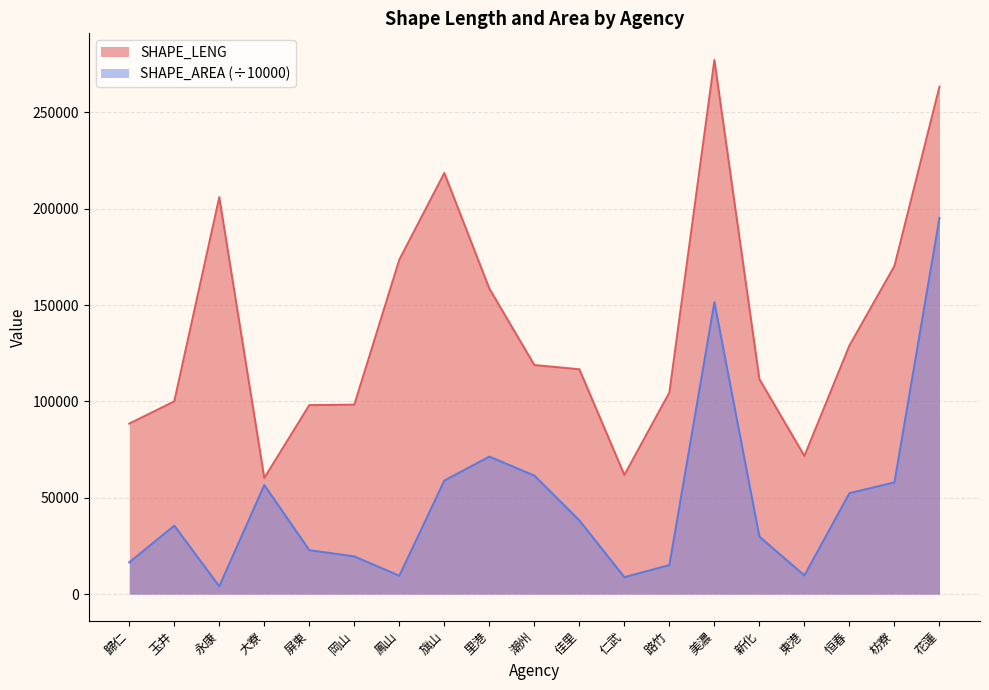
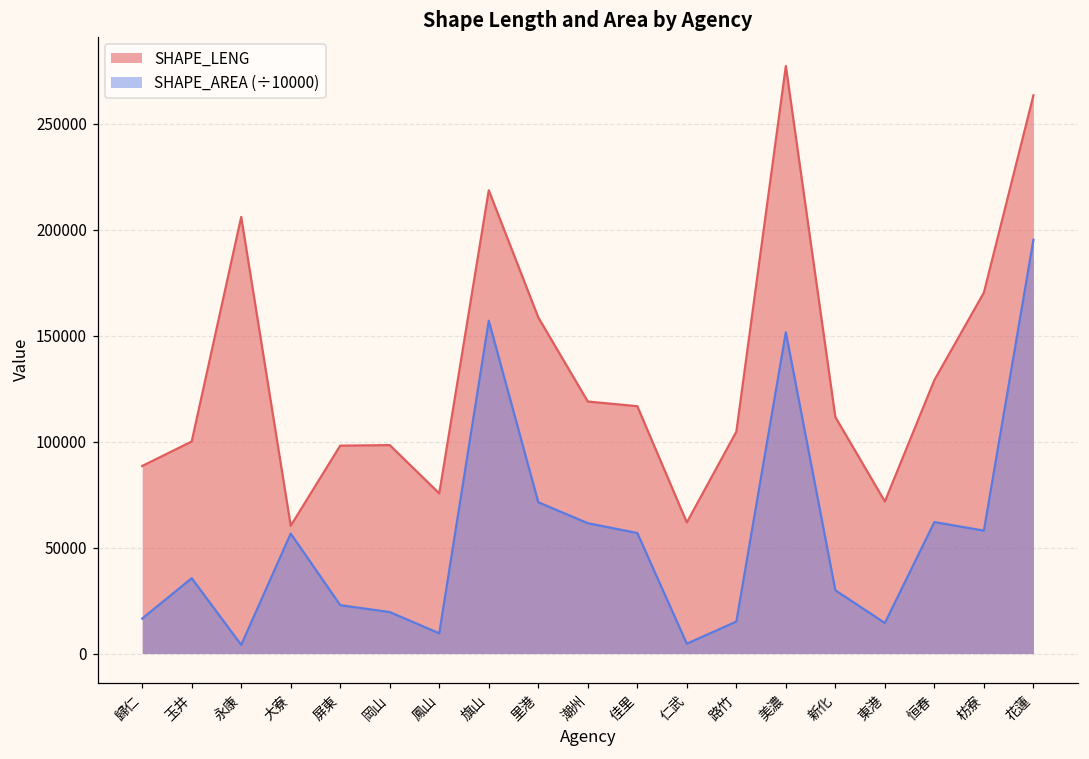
  {
    "SHAPE_LENG": {
      "歸仁": 88000,
      "玉井": 100000,
      "永康": 206000,
      "大寮": 60000,
      "屏東": 98000,
      "岡山": 98000,
-     "鳳山": 174000,
+     "鳳山": 76000,
      "旗山": 219000,
      "里港": 159000,
      "潮州": 119000,
      "佳里": 117000,
      "仁武": 62000,
      "路竹": 105000,
      "美濃": 277000,
      "新化": 112000,
      "東港": 72000,
      "恒春": 129000,
      "枋寮": 170000,
      "花蓮": 263000
    },
    "SHAPE_AREA (÷10000)": {
      "歸仁": 16000,
      "玉井": 36000,
      "永康": 4000,
      "大寮": 57000,
      "屏東": 23000,
      "岡山": 20000,
      "鳳山": 10000,
-     "旗山": 59000,
+     "旗山": 157000,
      "里港": 71000,
      "潮州": 61000,
-     "佳里": 38000,
-     "仁武": 9000,
+     "佳里": 57000,
+     "仁武": 5000,
      "路竹": 15000,
      "美濃": 152000,
      "新化": 30000,
-     "東港": 10000,
-     "恒春": 52000,
+     "東港": 14000,
+     "恒春": 62000,
      "枋寮": 58000,
      "花蓮": 195000
    }
  }
